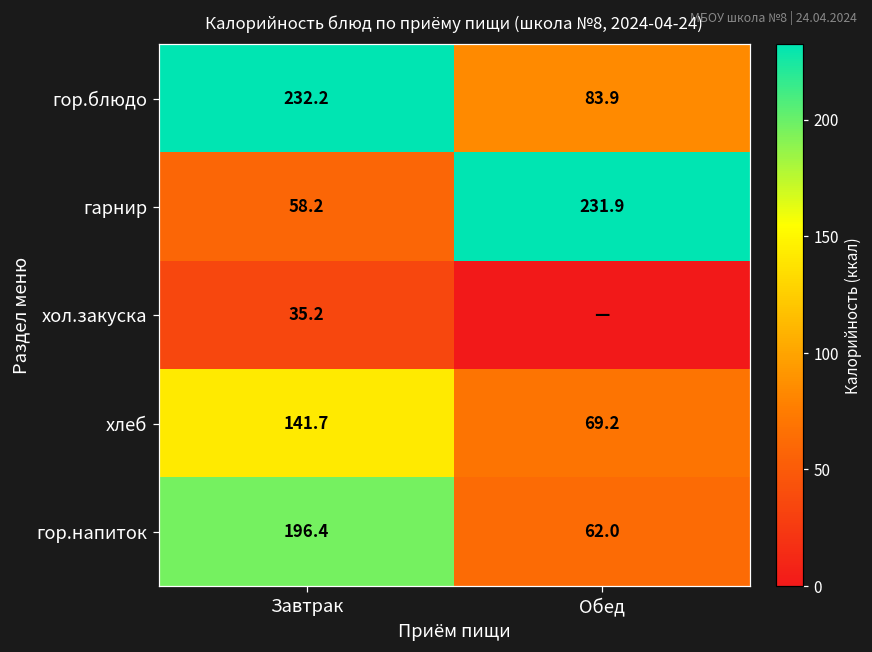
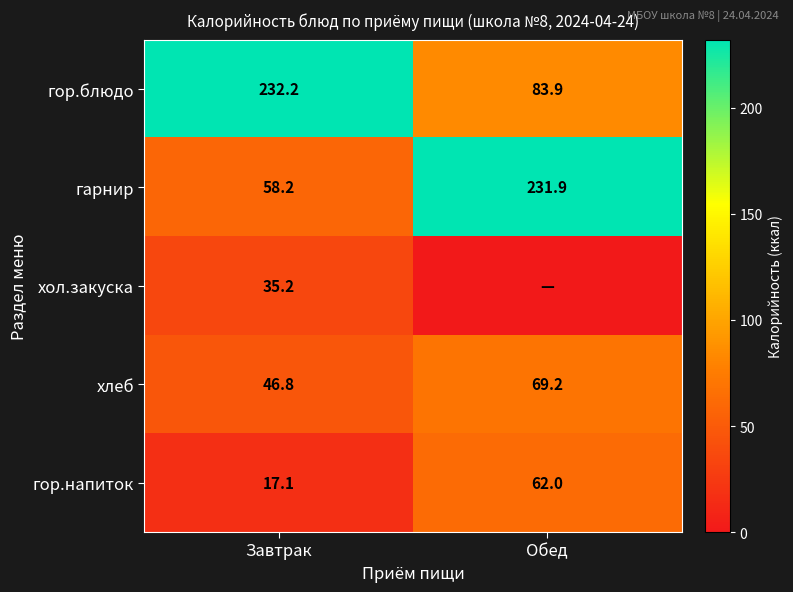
  {
    "гор.блюдо": {
      "Завтрак": 232.2,
      "Обед": 83.9
    },
    "гарнир": {
      "Завтрак": 58.2,
      "Обед": 231.9
    },
    "хол.закуска": {
      "Завтрак": 35.2
    },
    "хлеб": {
-     "Завтрак": 141.7,
+     "Завтрак": 46.8,
      "Обед": 69.2
    },
    "гор.напиток": {
-     "Завтрак": 196.4,
+     "Завтрак": 17.1,
      "Обед": 62.0
    }
  }
